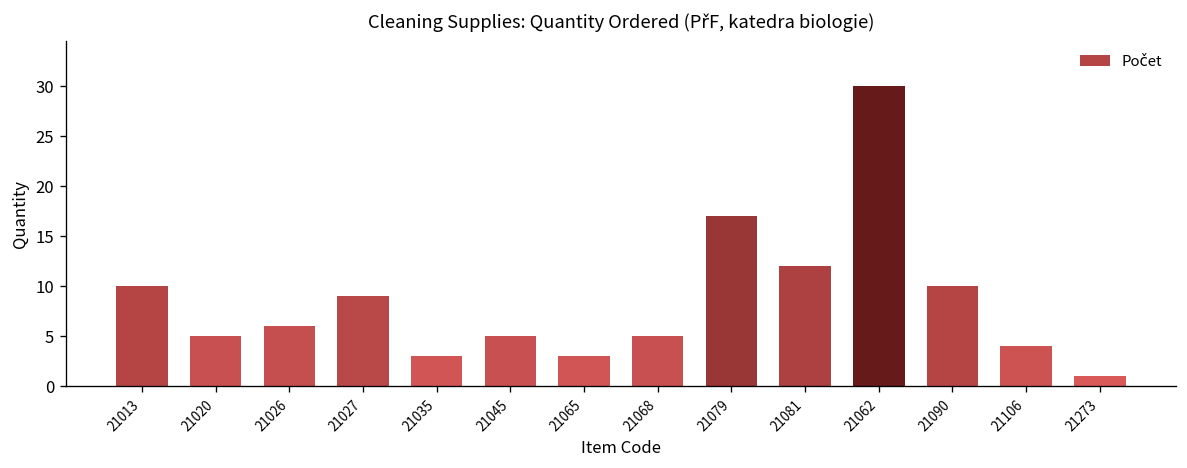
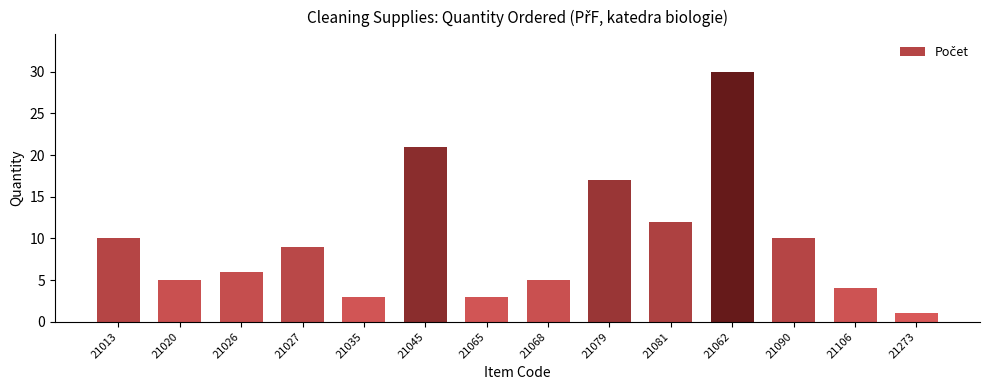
  {
    "21013": 10,
    "21020": 5,
    "21026": 6,
    "21027": 9,
    "21035": 3,
-   "21045": 5,
+   "21045": 21,
    "21065": 3,
    "21068": 5,
    "21079": 17,
    "21081": 12,
    "21062": 30,
    "21090": 10,
    "21106": 4,
    "21273": 1
  }
